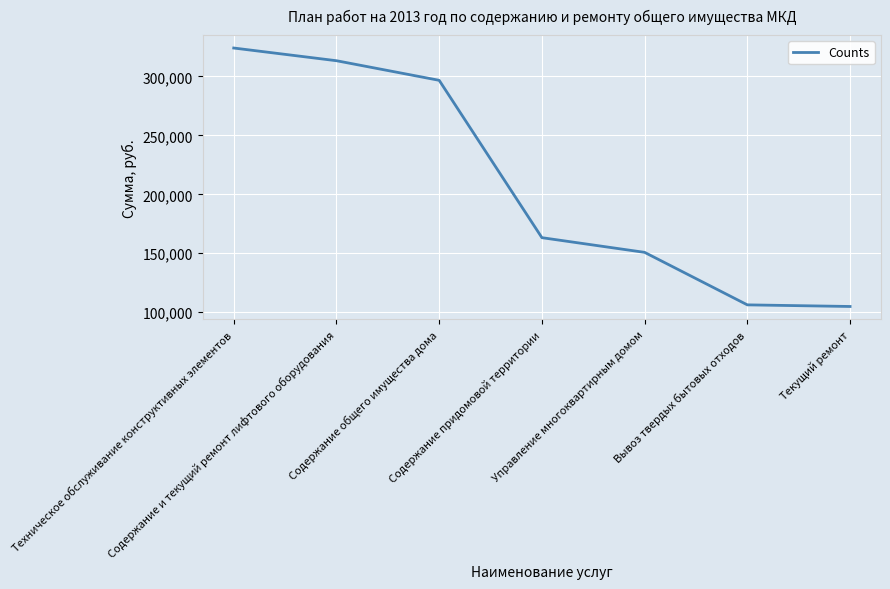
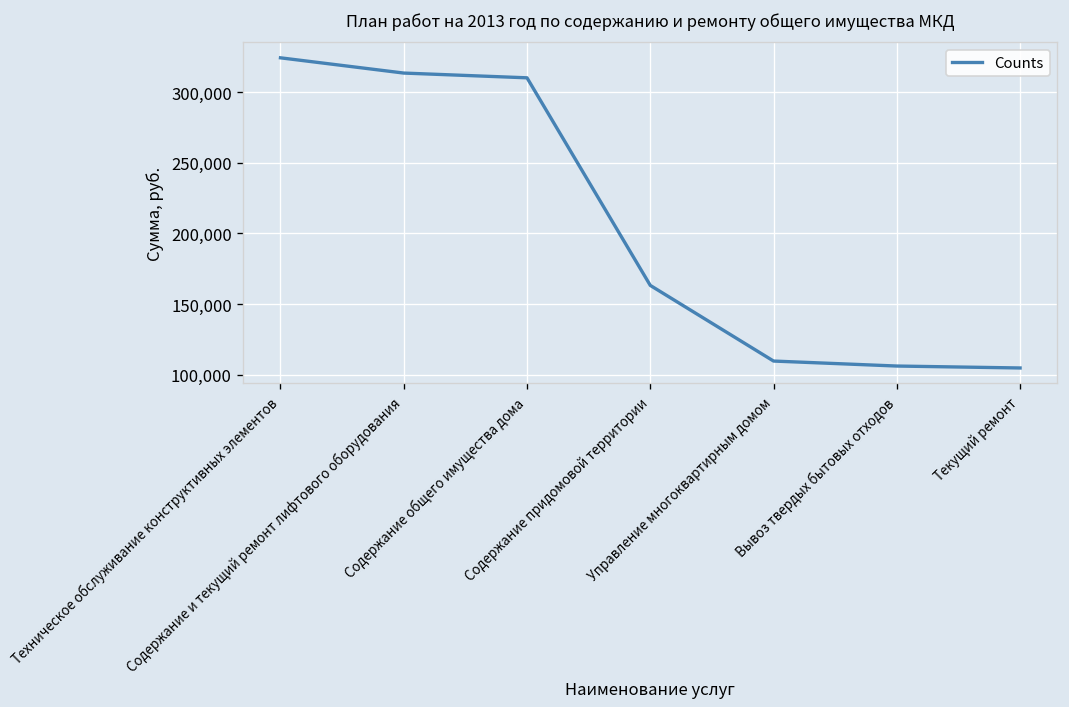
  {
    "Техническое обслуживание конструктивных элементов": "324,000",
    "Содержание и текущий ремонт лифтового оборудования": "313,000",
-   "Содержание общего имущества дома": "297,000",
+   "Содержание общего имущества дома": "310,000",
    "Содержание придомовой территории": "163,000",
-   "Управление многоквартирным домом": "151,000",
+   "Управление многоквартирным домом": "110,000",
    "Вывоз твердых бытовых отходов": "106,000",
    "Текущий ремонт": "105,000"
  }
